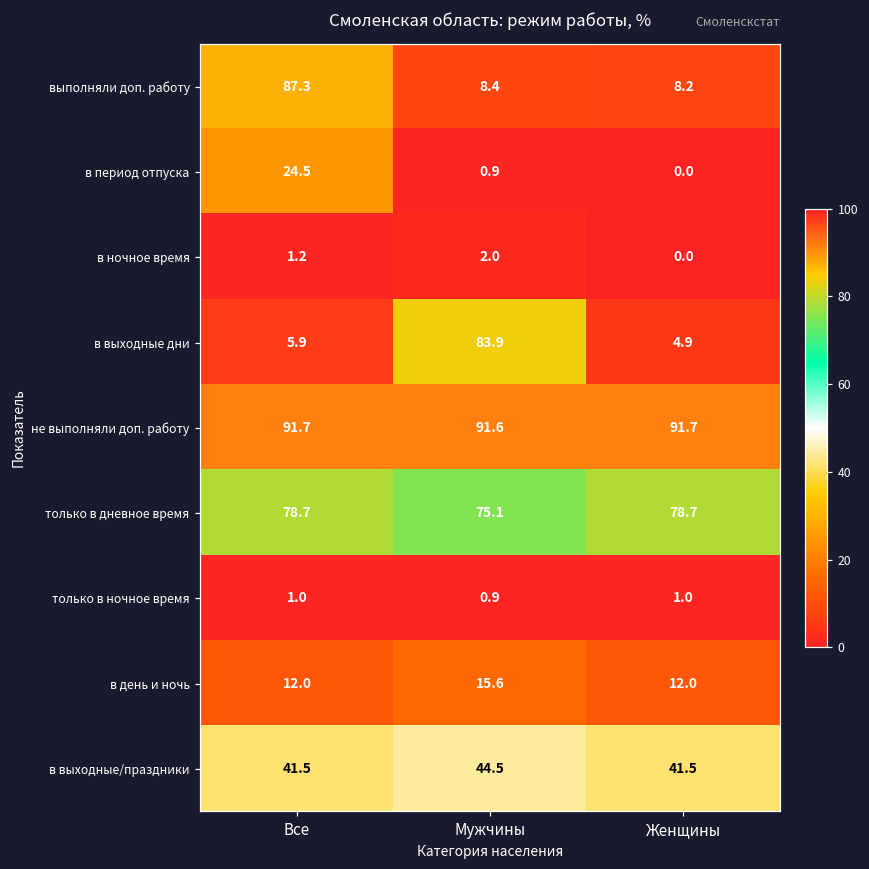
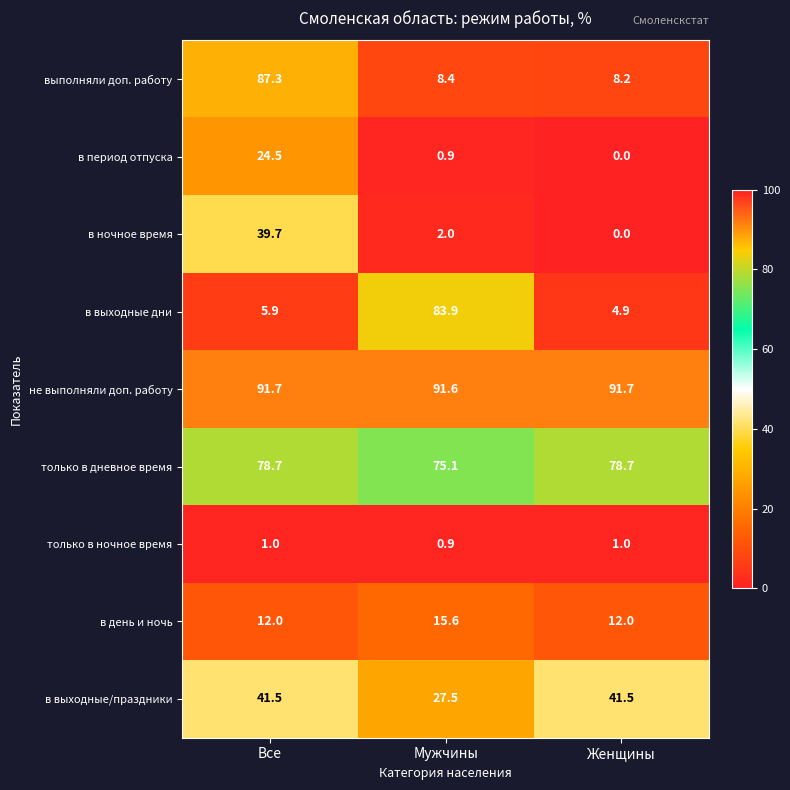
  {
    "выполняли доп. работу": {
      "Все": 87.3,
      "Мужчины": 8.4,
      "Женщины": 8.2
    },
    "в период отпуска": {
      "Все": 24.5,
      "Мужчины": 0.9,
      "Женщины": 0.0
    },
    "в ночное время": {
-     "Все": 1.2,
+     "Все": 39.7,
      "Мужчины": 2.0,
      "Женщины": 0.0
    },
    "в выходные дни": {
      "Все": 5.9,
      "Мужчины": 83.9,
      "Женщины": 4.9
    },
    "не выполняли доп. работу": {
      "Все": 91.7,
      "Мужчины": 91.6,
      "Женщины": 91.7
    },
    "только в дневное время": {
      "Все": 78.7,
      "Мужчины": 75.1,
      "Женщины": 78.7
    },
    "только в ночное время": {
      "Все": 1.0,
      "Мужчины": 0.9,
      "Женщины": 1.0
    },
    "в день и ночь": {
      "Все": 12.0,
      "Мужчины": 15.6,
      "Женщины": 12.0
    },
    "в выходные/праздники": {
      "Все": 41.5,
-     "Мужчины": 44.5,
+     "Мужчины": 27.5,
      "Женщины": 41.5
    }
  }
